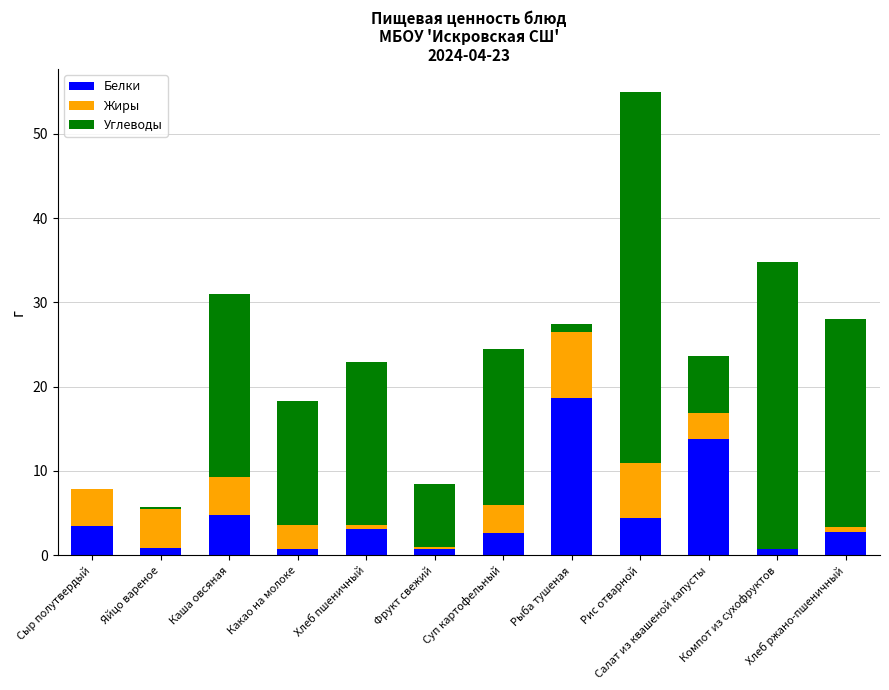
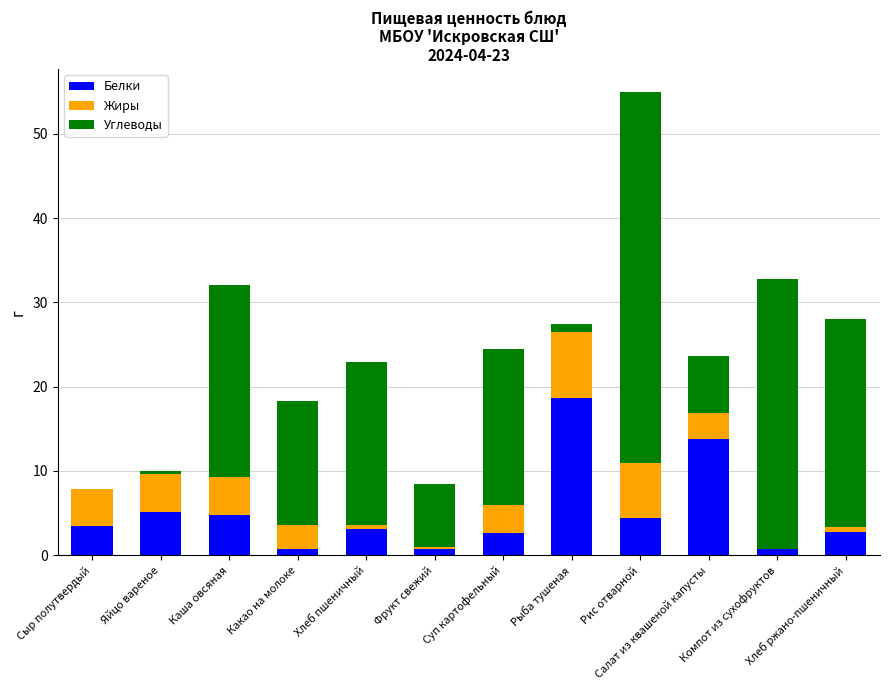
  {
    "Белки": {
      "Сыр полутвердый": 3,
-     "Яйцо вареное": 1,
+     "Яйцо вареное": 5,
      "Каша овсяная": 5,
      "Какао на молоке": 1,
      "Хлеб пшеничный": 3,
      "Фрукт свежий": 1,
      "Суп картофельный": 3,
      "Рыба тушеная": 19,
      "Рис отварной": 4,
      "Салат из квашеной капусты": 14,
      "Компот из сухофруктов": 1,
      "Хлеб ржано-пшеничный": 3
    },
    "Жиры": {
      "Сыр полутвердый": 4,
      "Яйцо вареное": 5,
      "Каша овсяная": 5,
      "Какао на молоке": 3,
      "Хлеб пшеничный": 0,
      "Суп картофельный": 3,
      "Рыба тушеная": 8,
      "Рис отварной": 7,
      "Салат из квашеной капусты": 3,
      "Хлеб ржано-пшеничный": 1
    },
    "Углеводы": {
      "Сыр полутвердый": 0,
-     "Каша овсяная": 22,
+     "Каша овсяная": 23,
      "Какао на молоке": 15,
      "Хлеб пшеничный": 19,
      "Фрукт свежий": 8,
      "Суп картофельный": 19,
      "Рыба тушеная": 1,
      "Рис отварной": 44,
      "Салат из квашеной капусты": 7,
-     "Компот из сухофруктов": 34,
+     "Компот из сухофруктов": 32,
      "Хлеб ржано-пшеничный": 25
    }
  }
